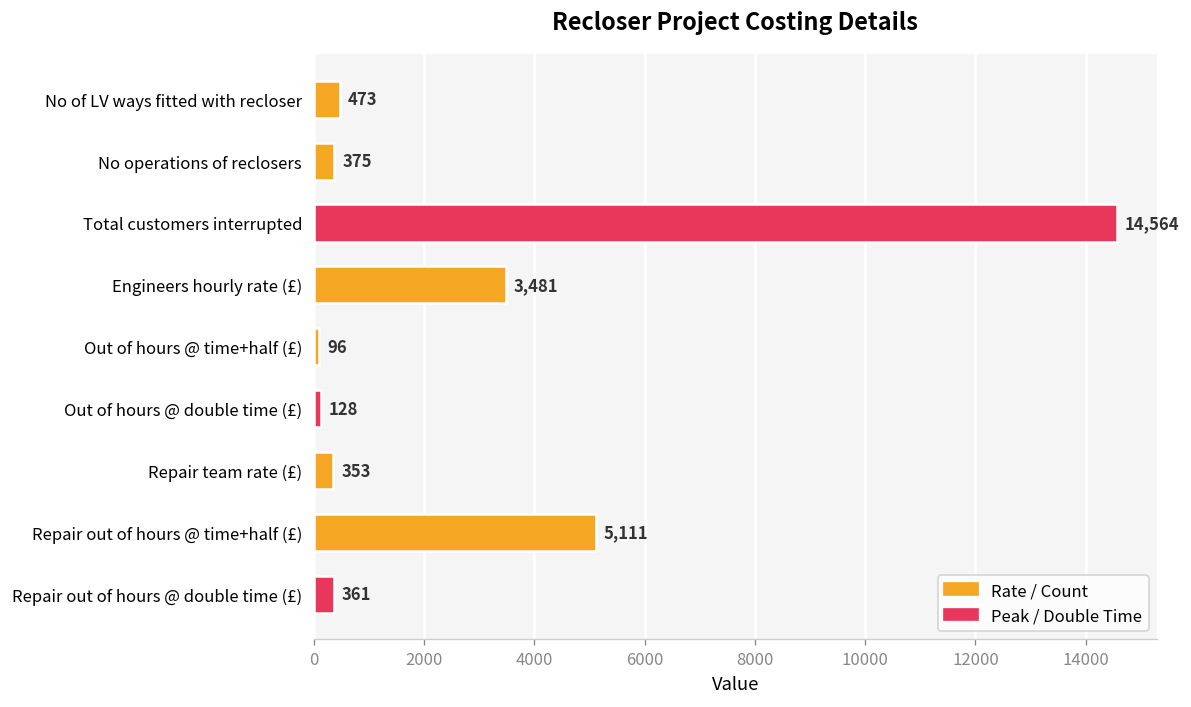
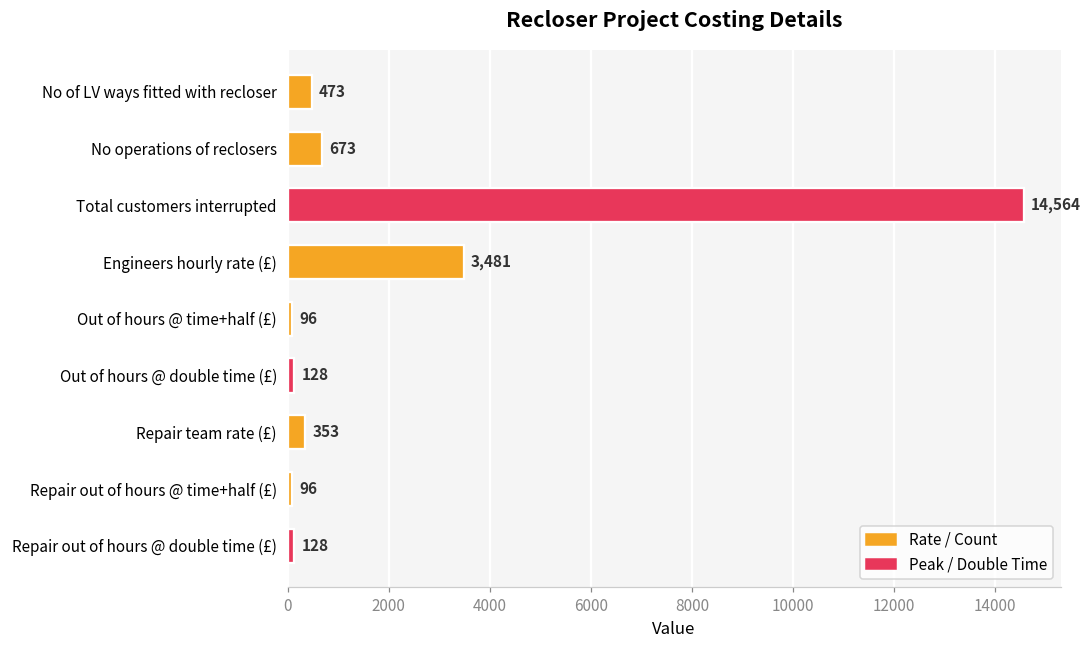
  {
    "No of LV ways fitted with recloser": "473",
-   "No operations of reclosers": "375",
+   "No operations of reclosers": "673",
    "Total customers interrupted": "14,564",
    "Engineers hourly rate (£)": "3,481",
    "Out of hours @ time+half (£)": "96",
    "Out of hours @ double time (£)": "128",
    "Repair team rate (£)": "353",
-   "Repair out of hours @ time+half (£)": "5,111",
-   "Repair out of hours @ double time (£)": "361"
+   "Repair out of hours @ time+half (£)": "96",
+   "Repair out of hours @ double time (£)": "128"
  }
